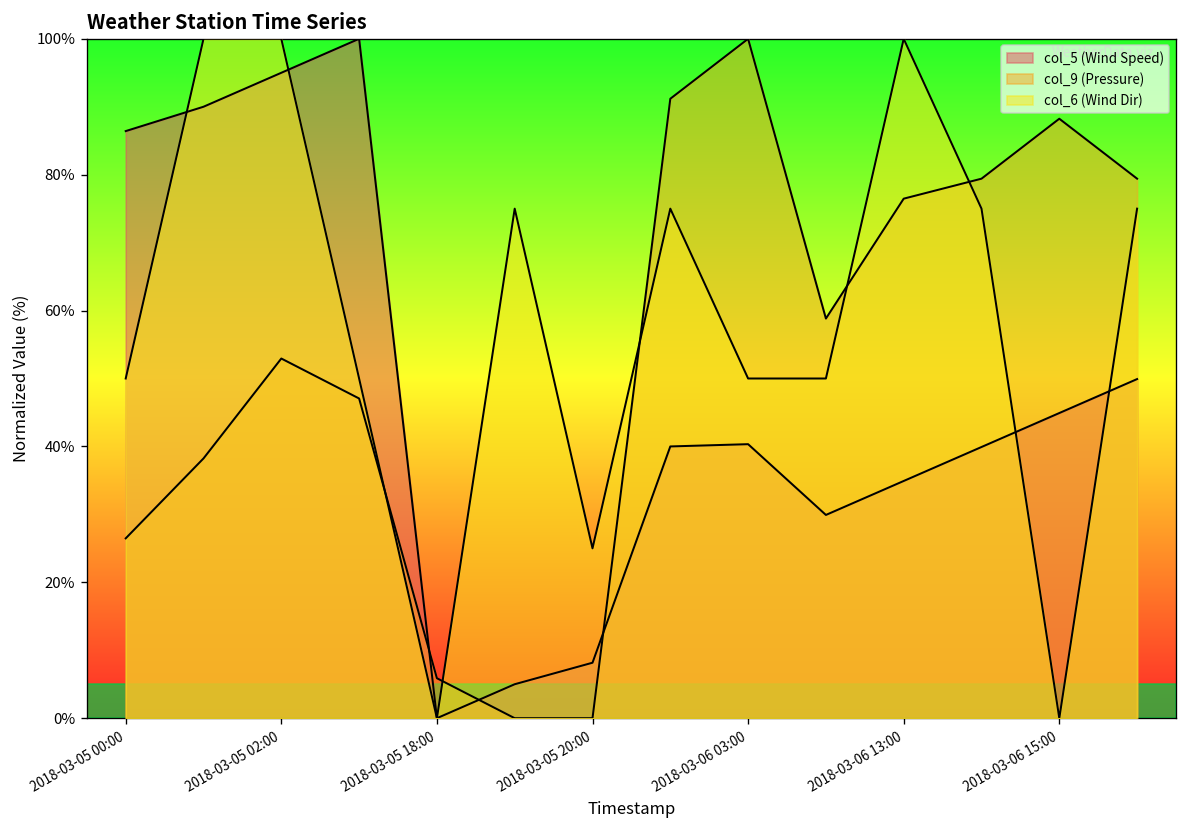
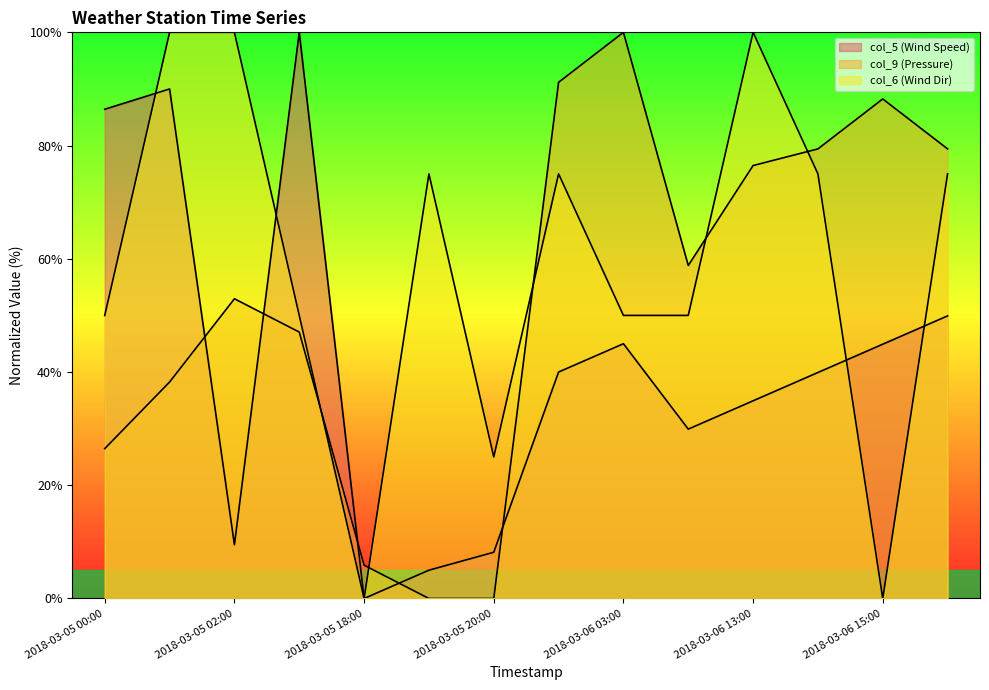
  {
    "col_5 (Wind Speed)": {
      "2018-03-05 00:00": "86%",
-     "2018-03-05 02:00": "95%",
+     "2018-03-05 02:00": "10%",
      "2018-03-05 20:00": "8%",
-     "2018-03-06 03:00": "40%",
+     "2018-03-06 03:00": "45%",
      "2018-03-06 13:00": "35%",
      "2018-03-06 15:00": "45%"
    }
  }
